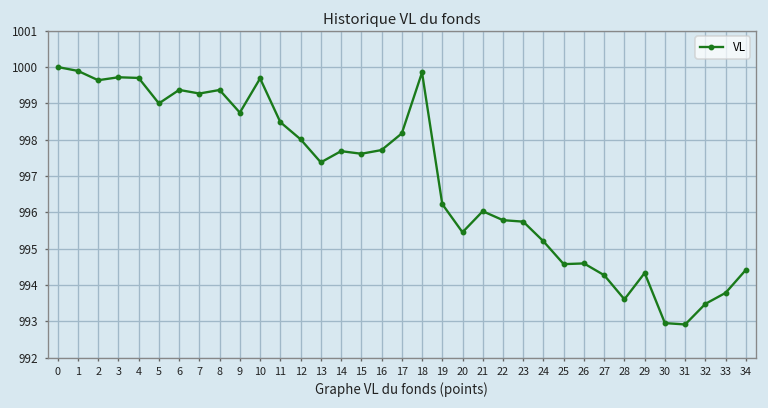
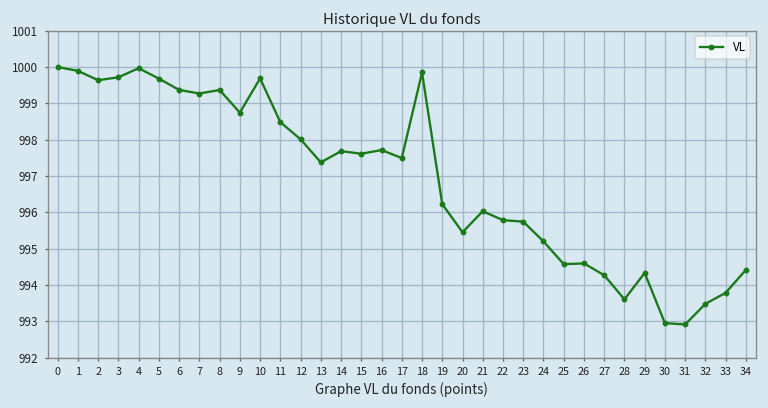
  {
    "0": 1000.0,
    "1": 999.9,
    "2": 999.6,
    "3": 999.7,
-   "4": 999.7,
-   "5": 999.0,
+   "4": 1000.0,
+   "5": 999.7,
    "6": 999.4,
    "7": 999.3,
    "8": 999.4,
    "9": 998.7,
    "10": 999.7,
    "11": 998.5,
    "12": 998.0,
    "13": 997.4,
    "14": 997.7,
    "15": 997.6,
    "16": 997.7,
-   "17": 998.2,
+   "17": 997.5,
    "18": 999.8,
    "19": 996.2,
    "20": 995.5,
    "21": 996.0,
    "22": 995.8,
    "23": 995.7,
    "24": 995.2,
    "25": 994.6,
    "26": 994.6,
    "27": 994.3,
    "28": 993.6,
    "29": 994.3,
    "30": 993.0,
    "31": 992.9,
    "32": 993.5,
    "33": 993.8,
    "34": 994.4
  }
